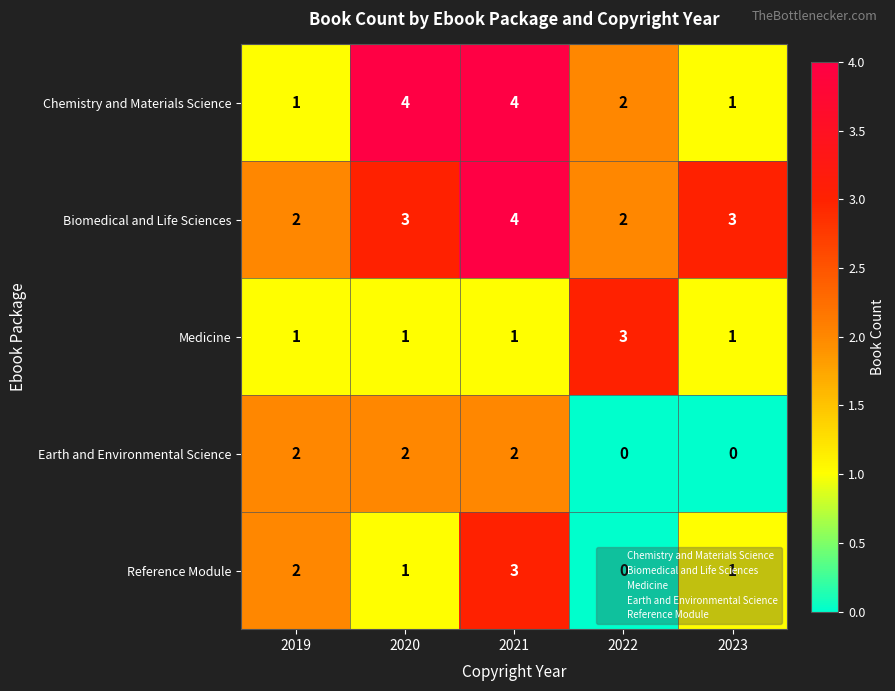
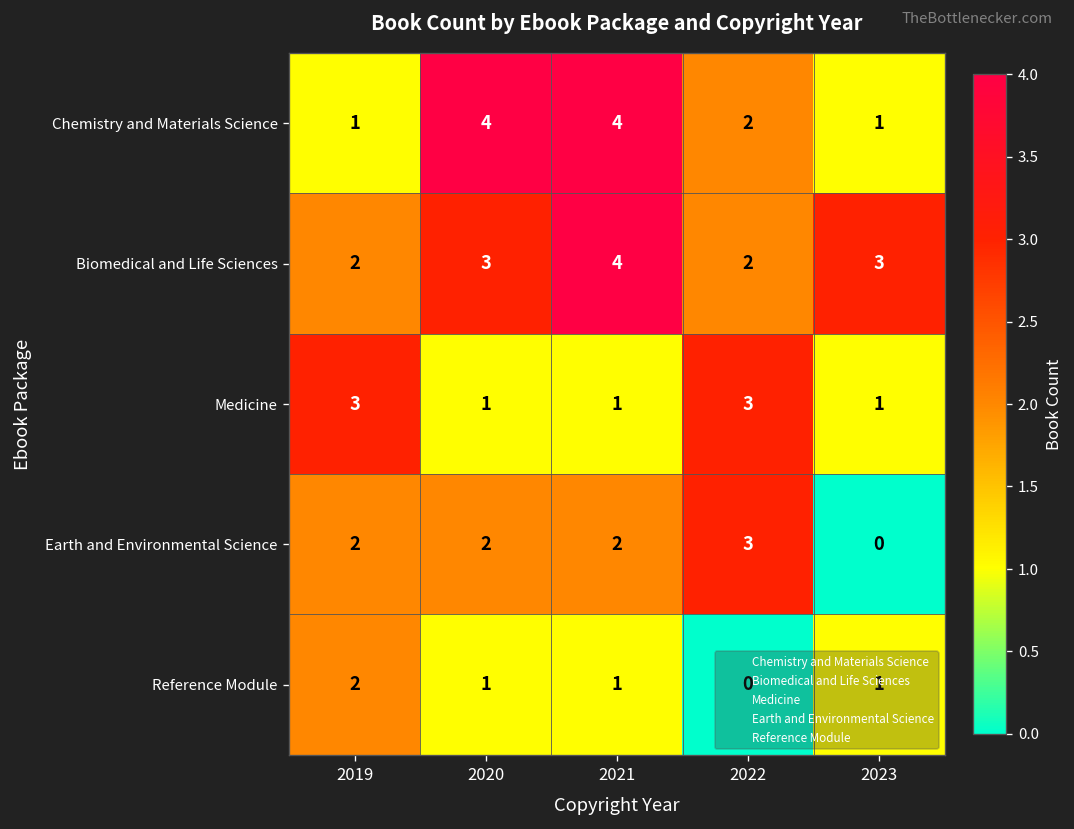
  {
    "Chemistry and Materials Science": {
      "2019": 1,
      "2020": 4,
      "2021": 4,
      "2022": 2,
      "2023": 1
    },
    "Biomedical and Life Sciences": {
      "2019": 2,
      "2020": 3,
      "2021": 4,
      "2022": 2,
      "2023": 3
    },
    "Medicine": {
-     "2019": 1,
+     "2019": 3,
      "2020": 1,
      "2021": 1,
      "2022": 3,
      "2023": 1
    },
    "Earth and Environmental Science": {
      "2019": 2,
      "2020": 2,
      "2021": 2,
-     "2022": 0,
+     "2022": 3,
      "2023": 0
    },
    "Reference Module": {
      "2019": 2,
      "2020": 1,
-     "2021": 3
+     "2021": 1
    }
  }
